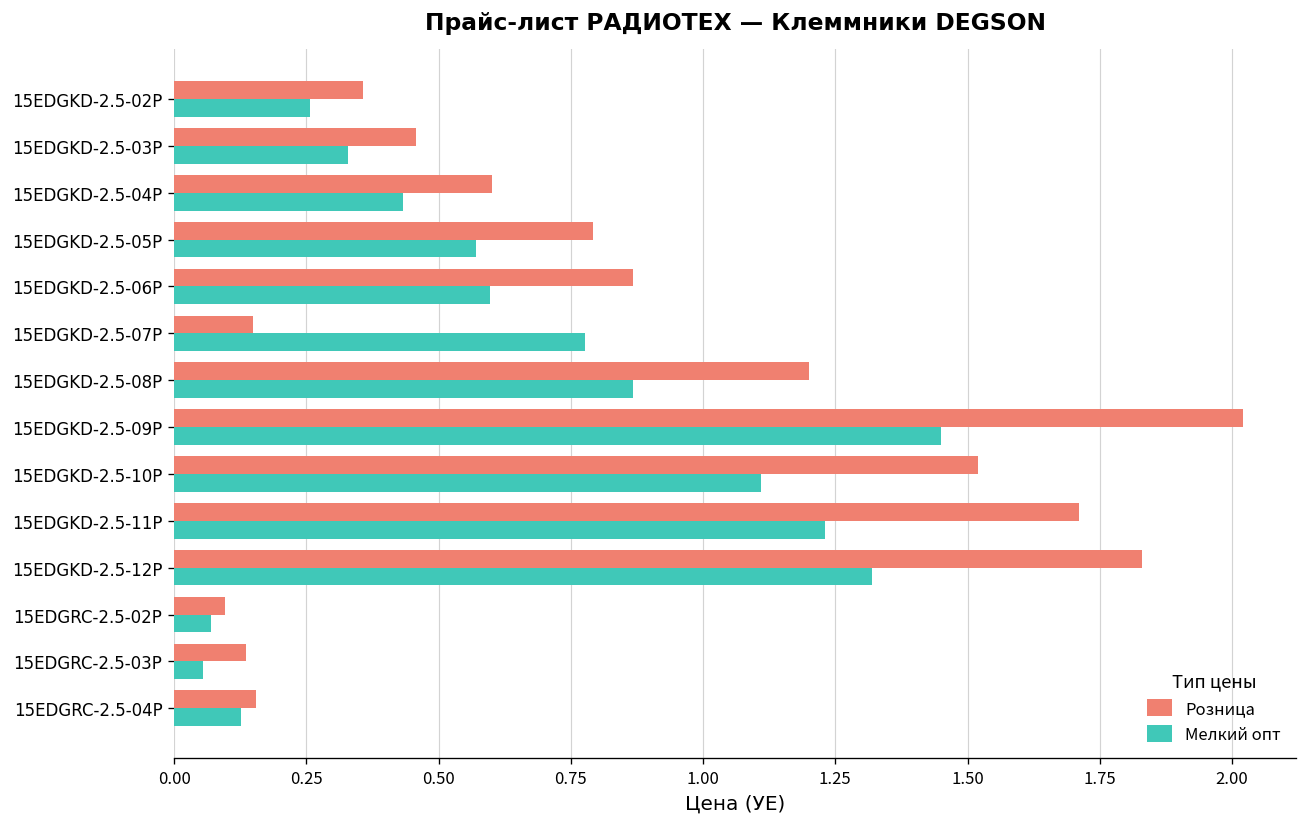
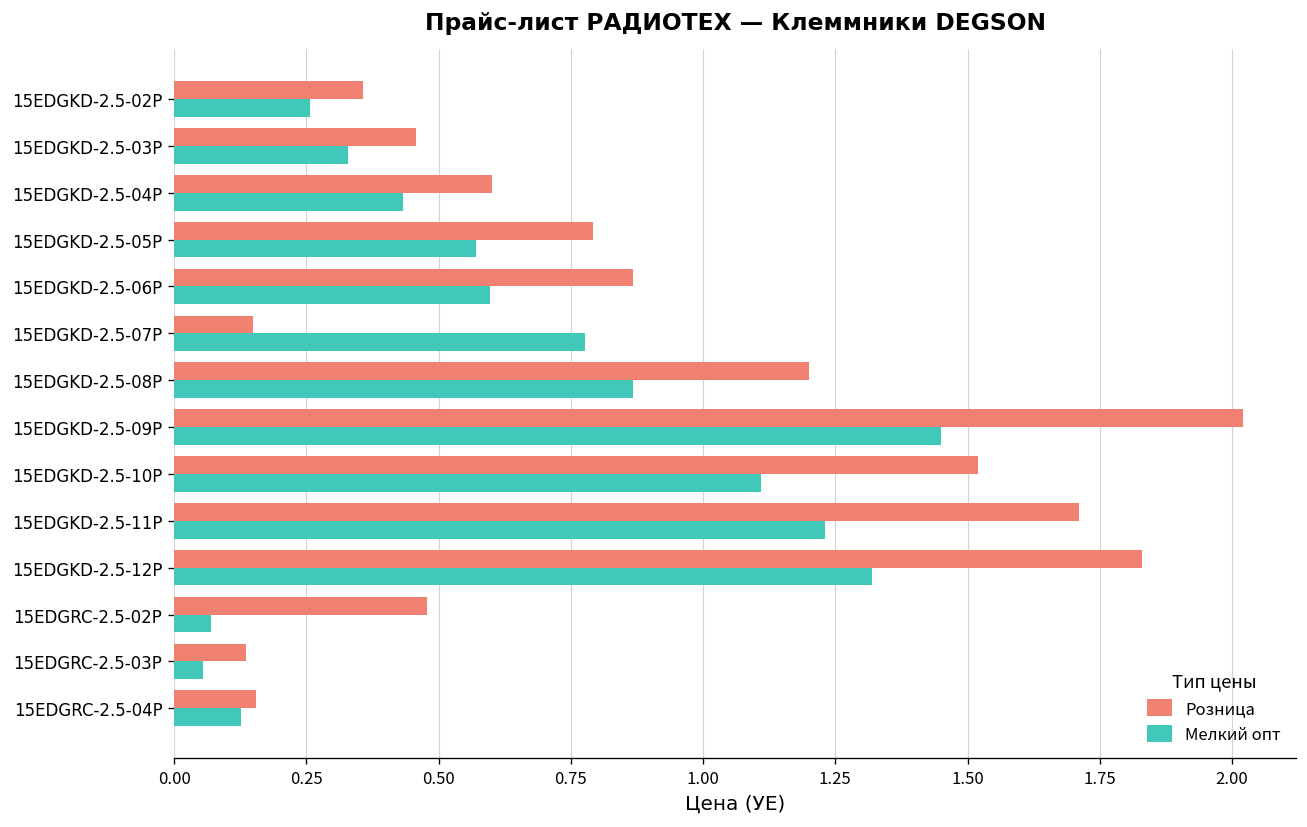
  {
    "Розница": {
      "15EDGKD-2.5-02P": 0.36,
      "15EDGKD-2.5-03P": 0.46,
      "15EDGKD-2.5-04P": 0.60,
      "15EDGKD-2.5-05P": 0.79,
      "15EDGKD-2.5-06P": 0.87,
      "15EDGKD-2.5-07P": 0.15,
      "15EDGKD-2.5-08P": 1.20,
      "15EDGKD-2.5-09P": 2.02,
      "15EDGKD-2.5-10P": 1.52,
      "15EDGKD-2.5-11P": 1.71,
      "15EDGKD-2.5-12P": 1.83,
-     "15EDGRC-2.5-02P": 0.10,
+     "15EDGRC-2.5-02P": 0.48,
      "15EDGRC-2.5-03P": 0.14,
      "15EDGRC-2.5-04P": 0.15
    },
    "Мелкий опт": {
      "15EDGKD-2.5-02P": 0.26,
      "15EDGKD-2.5-03P": 0.33,
      "15EDGKD-2.5-04P": 0.43,
      "15EDGKD-2.5-05P": 0.57,
      "15EDGKD-2.5-06P": 0.60,
      "15EDGKD-2.5-07P": 0.78,
      "15EDGKD-2.5-08P": 0.87,
      "15EDGKD-2.5-09P": 1.45,
      "15EDGKD-2.5-10P": 1.11,
      "15EDGKD-2.5-11P": 1.23,
      "15EDGKD-2.5-12P": 1.32,
      "15EDGRC-2.5-02P": 0.07,
      "15EDGRC-2.5-03P": 0.06,
      "15EDGRC-2.5-04P": 0.13
    }
  }
